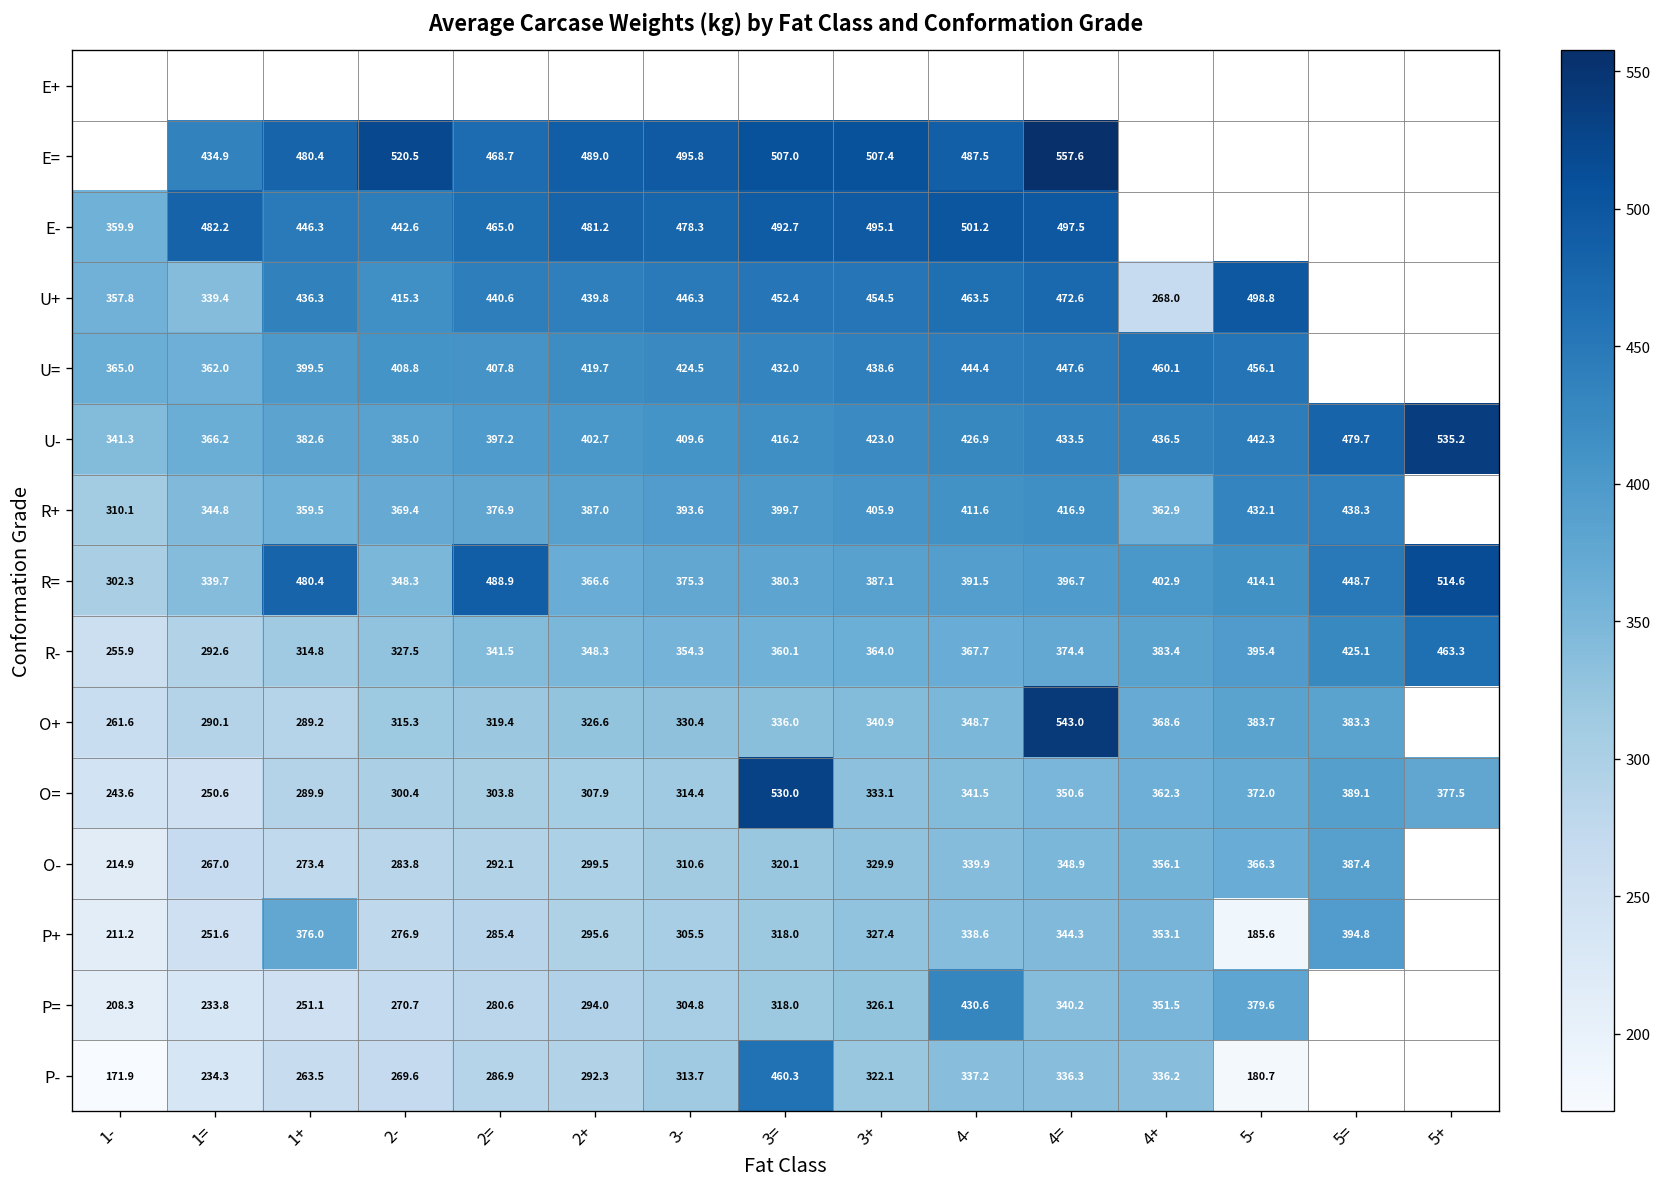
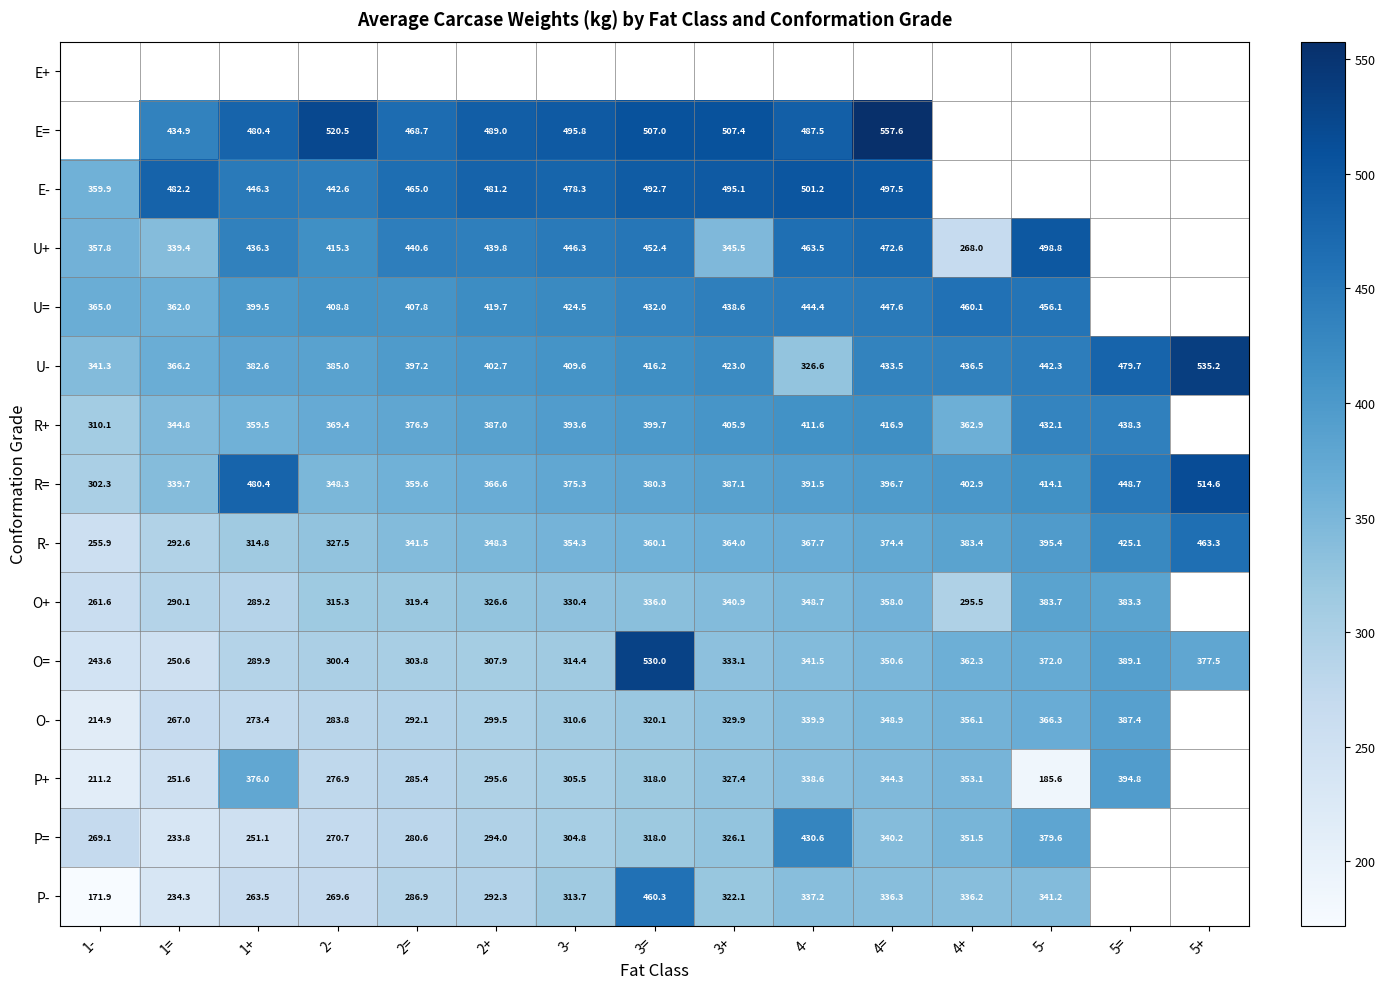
  {
    "E=": {
      "1=": 434.9,
      "1+": 480.4,
      "2-": 520.5,
      "2=": 468.7,
      "2+": 489.0,
      "3-": 495.8,
      "3=": 507.0,
      "3+": 507.4,
      "4-": 487.5,
      "4=": 557.6
    },
    "E-": {
      "1-": 359.9,
      "1=": 482.2,
      "1+": 446.3,
      "2-": 442.6,
      "2=": 465.0,
      "2+": 481.2,
      "3-": 478.3,
      "3=": 492.7,
      "3+": 495.1,
      "4-": 501.2,
      "4=": 497.5
    },
    "U+": {
      "1-": 357.8,
      "1=": 339.4,
      "1+": 436.3,
      "2-": 415.3,
      "2=": 440.6,
      "2+": 439.8,
      "3-": 446.3,
      "3=": 452.4,
-     "3+": 454.5,
+     "3+": 345.5,
      "4-": 463.5,
      "4=": 472.6,
      "4+": 268.0,
      "5-": 498.8
    },
    "U=": {
      "1-": 365.0,
      "1=": 362.0,
      "1+": 399.5,
      "2-": 408.8,
      "2=": 407.8,
      "2+": 419.7,
      "3-": 424.5,
      "3=": 432.0,
      "3+": 438.6,
      "4-": 444.4,
      "4=": 447.6,
      "4+": 460.1,
      "5-": 456.1
    },
    "U-": {
      "1-": 341.3,
      "1=": 366.2,
      "1+": 382.6,
      "2-": 385.0,
      "2=": 397.2,
      "2+": 402.7,
      "3-": 409.6,
      "3=": 416.2,
      "3+": 423.0,
-     "4-": 426.9,
+     "4-": 326.6,
      "4=": 433.5,
      "4+": 436.5,
      "5-": 442.3,
      "5=": 479.7,
      "5+": 535.2
    },
    "R+": {
      "1-": 310.1,
      "1=": 344.8,
      "1+": 359.5,
      "2-": 369.4,
      "2=": 376.9,
      "2+": 387.0,
      "3-": 393.6,
      "3=": 399.7,
      "3+": 405.9,
      "4-": 411.6,
      "4=": 416.9,
      "4+": 362.9,
      "5-": 432.1,
      "5=": 438.3
    },
    "R=": {
      "1-": 302.3,
      "1=": 339.7,
      "1+": 480.4,
      "2-": 348.3,
-     "2=": 488.9,
+     "2=": 359.6,
      "2+": 366.6,
      "3-": 375.3,
      "3=": 380.3,
      "3+": 387.1,
      "4-": 391.5,
      "4=": 396.7,
      "4+": 402.9,
      "5-": 414.1,
      "5=": 448.7,
      "5+": 514.6
    },
    "R-": {
      "1-": 255.9,
      "1=": 292.6,
      "1+": 314.8,
      "2-": 327.5,
      "2=": 341.5,
      "2+": 348.3,
      "3-": 354.3,
      "3=": 360.1,
      "3+": 364.0,
      "4-": 367.7,
      "4=": 374.4,
      "4+": 383.4,
      "5-": 395.4,
      "5=": 425.1,
      "5+": 463.3
    },
    "O+": {
      "1-": 261.6,
      "1=": 290.1,
      "1+": 289.2,
      "2-": 315.3,
      "2=": 319.4,
      "2+": 326.6,
      "3-": 330.4,
      "3=": 336.0,
      "3+": 340.9,
      "4-": 348.7,
-     "4=": 543.0,
-     "4+": 368.6,
+     "4=": 358.0,
+     "4+": 295.5,
      "5-": 383.7,
      "5=": 383.3
    },
    "O=": {
      "1-": 243.6,
      "1=": 250.6,
      "1+": 289.9,
      "2-": 300.4,
      "2=": 303.8,
      "2+": 307.9,
      "3-": 314.4,
      "3=": 530.0,
      "3+": 333.1,
      "4-": 341.5,
      "4=": 350.6,
      "4+": 362.3,
      "5-": 372.0,
      "5=": 389.1,
      "5+": 377.5
    },
    "O-": {
      "1-": 214.9,
      "1=": 267.0,
      "1+": 273.4,
      "2-": 283.8,
      "2=": 292.1,
      "2+": 299.5,
      "3-": 310.6,
      "3=": 320.1,
      "3+": 329.9,
      "4-": 339.9,
      "4=": 348.9,
      "4+": 356.1,
      "5-": 366.3,
      "5=": 387.4
    },
    "P+": {
      "1-": 211.2,
      "1=": 251.6,
      "1+": 376.0,
      "2-": 276.9,
      "2=": 285.4,
      "2+": 295.6,
      "3-": 305.5,
      "3=": 318.0,
      "3+": 327.4,
      "4-": 338.6,
      "4=": 344.3,
      "4+": 353.1,
      "5-": 185.6,
      "5=": 394.8
    },
    "P=": {
-     "1-": 208.3,
+     "1-": 269.1,
      "1=": 233.8,
      "1+": 251.1,
      "2-": 270.7,
      "2=": 280.6,
      "2+": 294.0,
      "3-": 304.8,
      "3=": 318.0,
      "3+": 326.1,
      "4-": 430.6,
      "4=": 340.2,
      "4+": 351.5,
      "5-": 379.6
    },
    "P-": {
      "1-": 171.9,
      "1=": 234.3,
      "1+": 263.5,
      "2-": 269.6,
      "2=": 286.9,
      "2+": 292.3,
      "3-": 313.7,
      "3=": 460.3,
      "3+": 322.1,
      "4-": 337.2,
      "4=": 336.3,
      "4+": 336.2,
-     "5-": 180.7
+     "5-": 341.2
    }
  }
